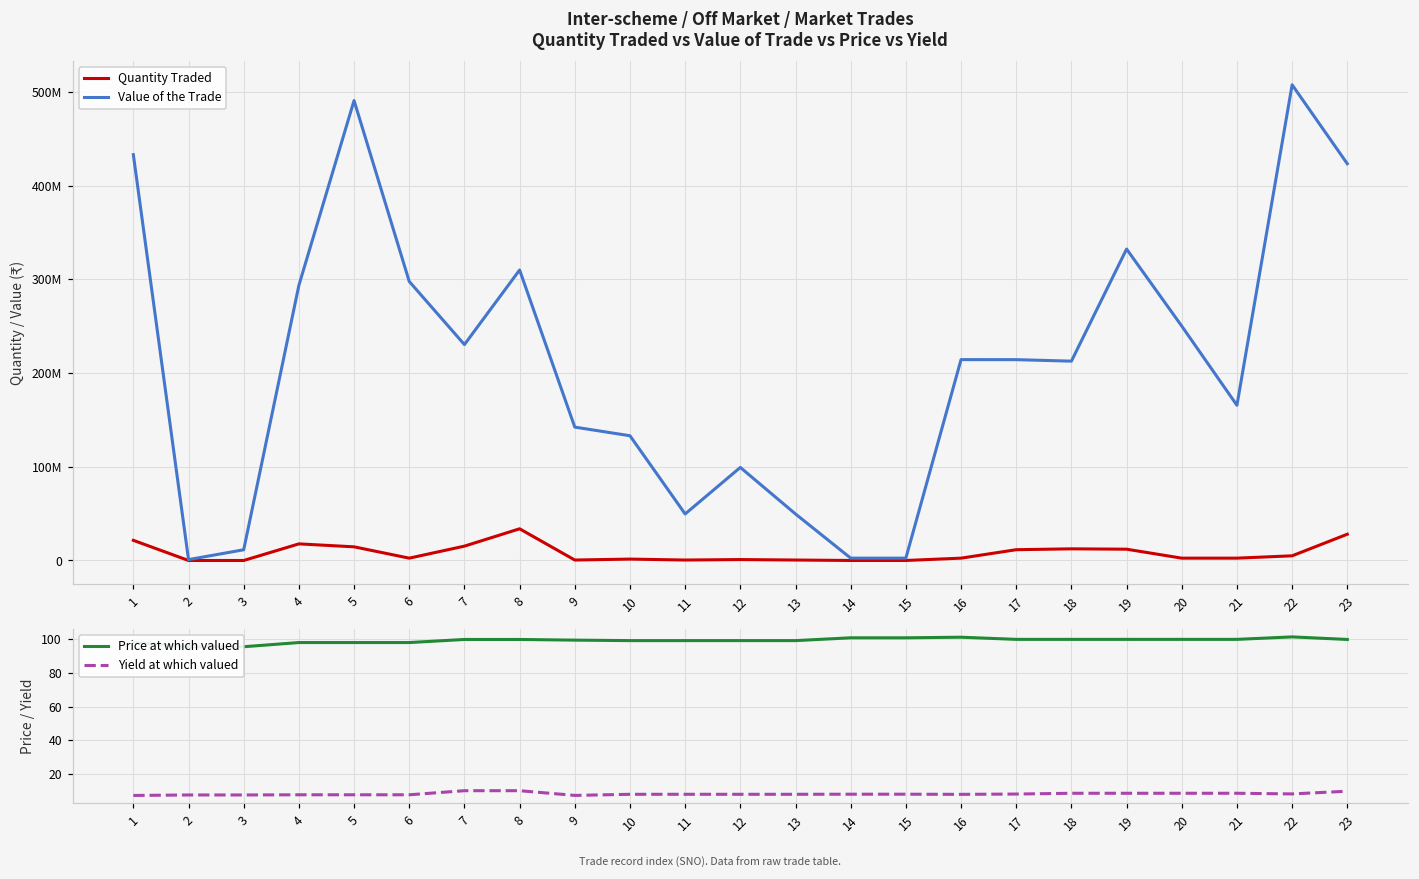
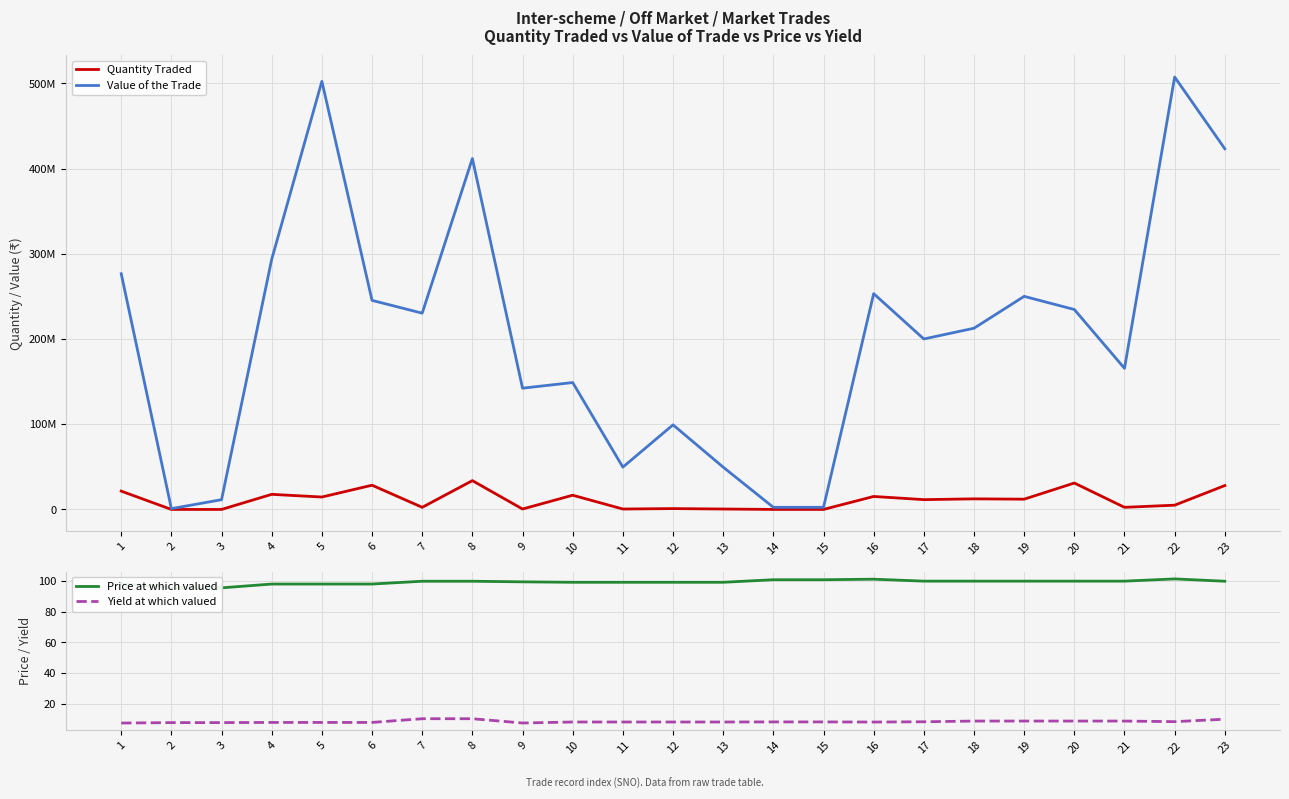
  {
    "Inter-scheme / Off Market / Market Trades Quantity Traded vs Value of Trade vs Price vs Yield": {
      "Quantity Traded": {
        "1": 20000000,
        "3": 0,
        "4": 20000000,
        "5": 10000000,
-       "6": 0,
-       "7": 20000000,
+       "6": 30000000,
+       "7": 0,
        "8": 30000000,
        "9": 0,
-       "10": 0,
+       "10": 20000000,
        "11": 0,
        "12": 0,
        "13": 0,
-       "16": 0,
+       "16": 20000000,
        "17": 10000000,
        "18": 10000000,
        "19": 10000000,
-       "20": 0,
+       "20": 30000000,
        "21": 0,
        "22": 10000000,
        "23": 30000000
      },
      "Value of the Trade": {
-       "1": 430000000,
+       "1": 280000000,
        "3": 10000000,
        "4": 290000000,
-       "5": 490000000,
-       "6": 300000000,
+       "5": 500000000,
+       "6": 250000000,
        "7": 230000000,
-       "8": 310000000,
+       "8": 410000000,
        "9": 140000000,
-       "10": 130000000,
+       "10": 150000000,
        "11": 50000000,
        "12": 100000000,
        "13": 50000000,
-       "16": 210000000,
-       "17": 210000000,
+       "16": 250000000,
+       "17": 200000000,
        "18": 210000000,
-       "19": 330000000,
-       "20": 250000000,
+       "19": 250000000,
+       "20": 230000000,
        "21": 170000000,
        "22": 510000000,
        "23": 420000000
      }
    }
  }
